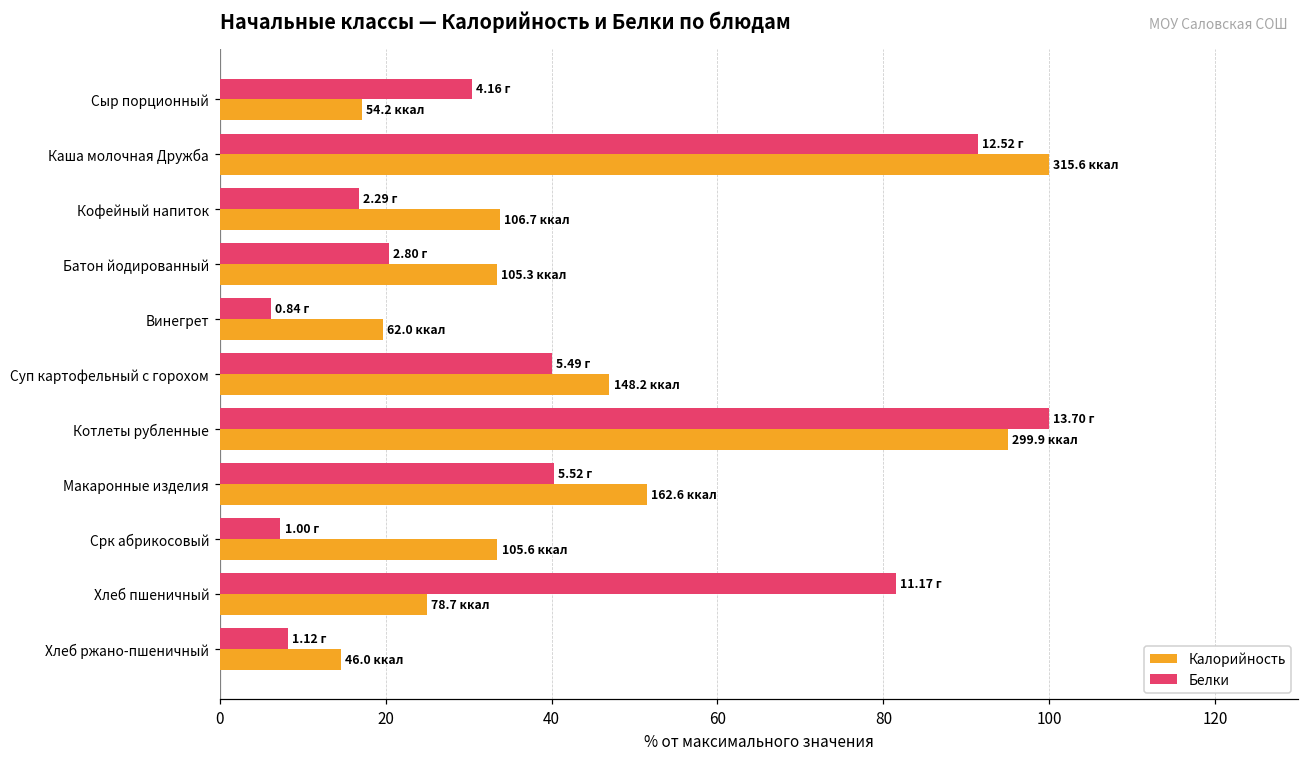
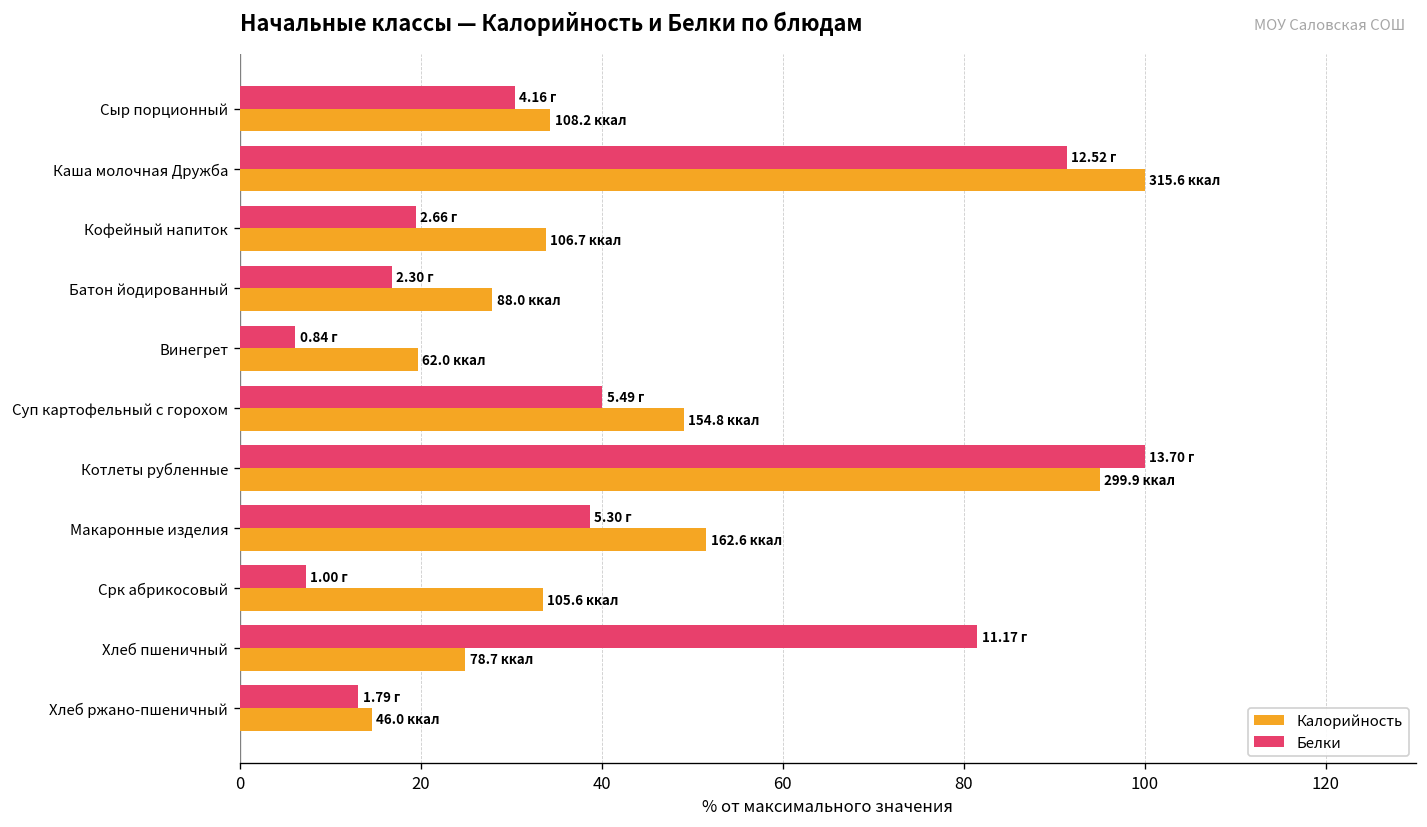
  {
    "Калорийность": {
-     "Сыр порционный": 54.2,
-     "Батон йодированный": 105.3,
-     "Суп картофельный с горохом": 148.2
+     "Сыр порционный": 108.2,
+     "Батон йодированный": 88.0,
+     "Суп картофельный с горохом": 154.8
    },
    "Белки": {
-     "Кофейный напиток": 2.29,
-     "Батон йодированный": 2.80,
-     "Макаронные изделия": 5.52,
-     "Хлеб ржано-пшеничный": 1.12
+     "Кофейный напиток": 2.66,
+     "Батон йодированный": 2.30,
+     "Макаронные изделия": 5.30,
+     "Хлеб ржано-пшеничный": 1.79
    }
  }
